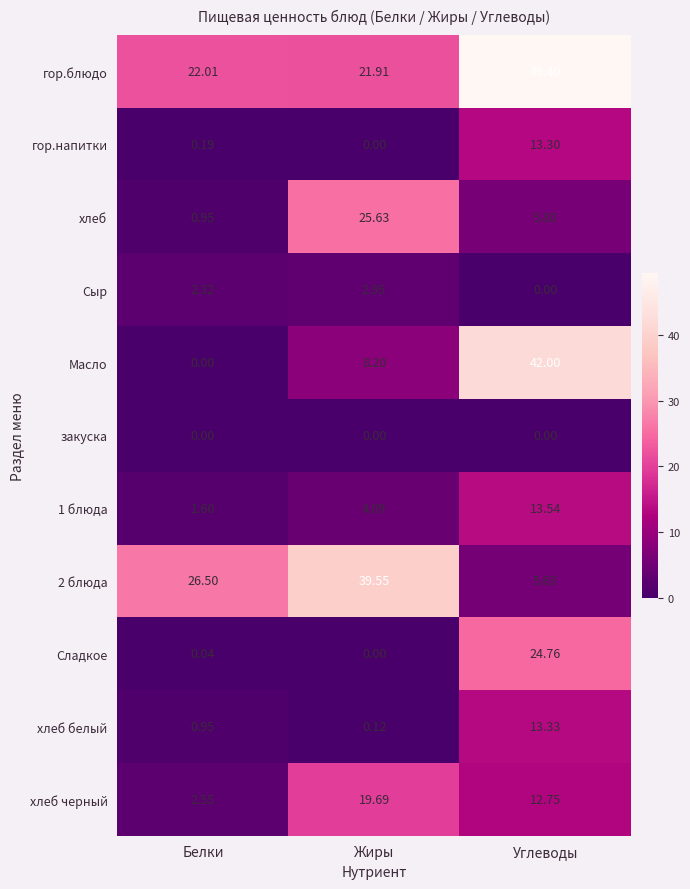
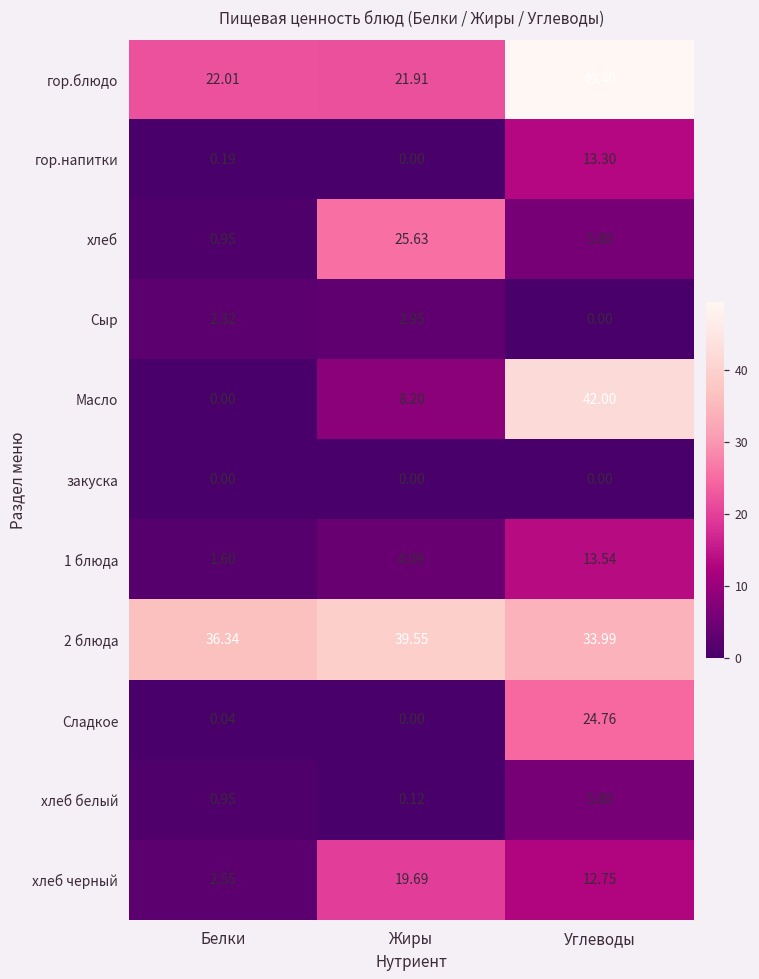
  {
    "гор.блюдо": {
      "Белки": 22.01,
      "Жиры": 21.91
    },
    "гор.напитки": {
      "Белки": 0.19,
      "Жиры": 0.00,
      "Углеводы": 13.30
    },
    "хлеб": {
      "Белки": 0.95,
      "Жиры": 25.63,
      "Углеводы": 5.80
    },
    "Сыр": {
      "Белки": 2.32,
      "Жиры": 2.95,
      "Углеводы": 0.00
    },
    "Масло": {
      "Белки": 0.00,
      "Жиры": 8.20
    },
    "закуска": {
      "Белки": 0.00,
      "Жиры": 0.00,
      "Углеводы": 0.00
    },
    "1 блюда": {
      "Белки": 1.60,
      "Жиры": 4.09,
      "Углеводы": 13.54
    },
    "2 блюда": {
-     "Белки": 26.50,
+     "Белки": 36.34,
      "Жиры": 39.55,
-     "Углеводы": 5.63
+     "Углеводы": 33.99
    },
    "Сладкое": {
      "Белки": 0.04,
      "Жиры": 0.00,
      "Углеводы": 24.76
    },
    "хлеб белый": {
      "Белки": 0.95,
      "Жиры": 0.12,
-     "Углеводы": 13.33
+     "Углеводы": 5.80
    },
    "хлеб черный": {
      "Белки": 2.55,
      "Жиры": 19.69,
      "Углеводы": 12.75
    }
  }
